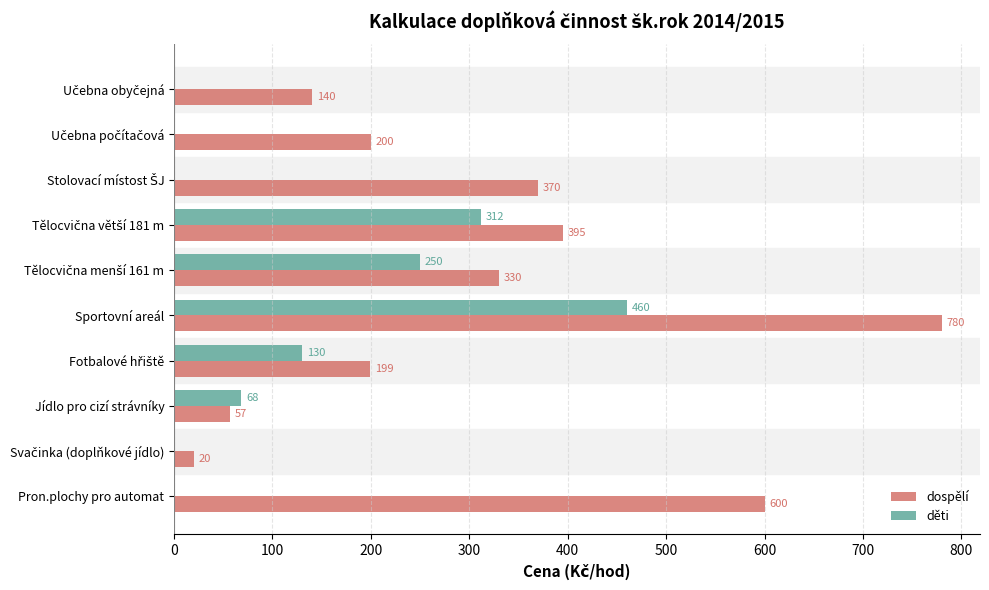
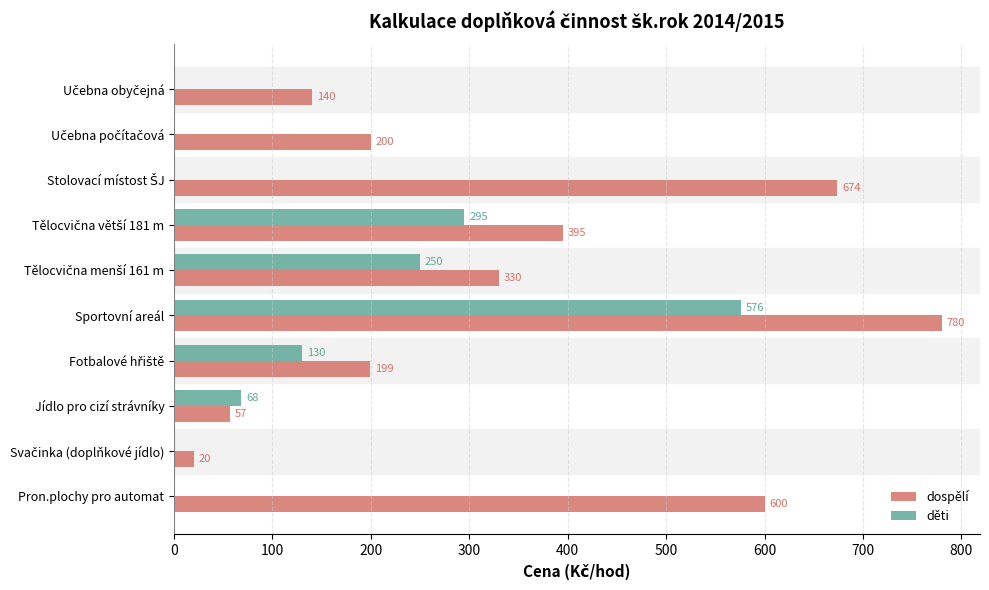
  {
    "dospělí": {
      "Učebna obyčejná": 140,
      "Učebna počítačová": 200,
-     "Stolovací místost ŠJ": 370,
+     "Stolovací místost ŠJ": 674,
      "Tělocvična větší 181 m": 395,
      "Tělocvična menší 161 m": 330,
      "Sportovní areál": 780,
      "Fotbalové hřiště": 199,
      "Jídlo pro cizí strávníky": 57,
      "Svačinka (doplňkové jídlo)": 20,
      "Pron.plochy pro automat": 600
    },
    "děti": {
-     "Tělocvična větší 181 m": 312,
+     "Tělocvična větší 181 m": 295,
      "Tělocvična menší 161 m": 250,
-     "Sportovní areál": 460,
+     "Sportovní areál": 576,
      "Fotbalové hřiště": 130,
      "Jídlo pro cizí strávníky": 68
    }
  }
